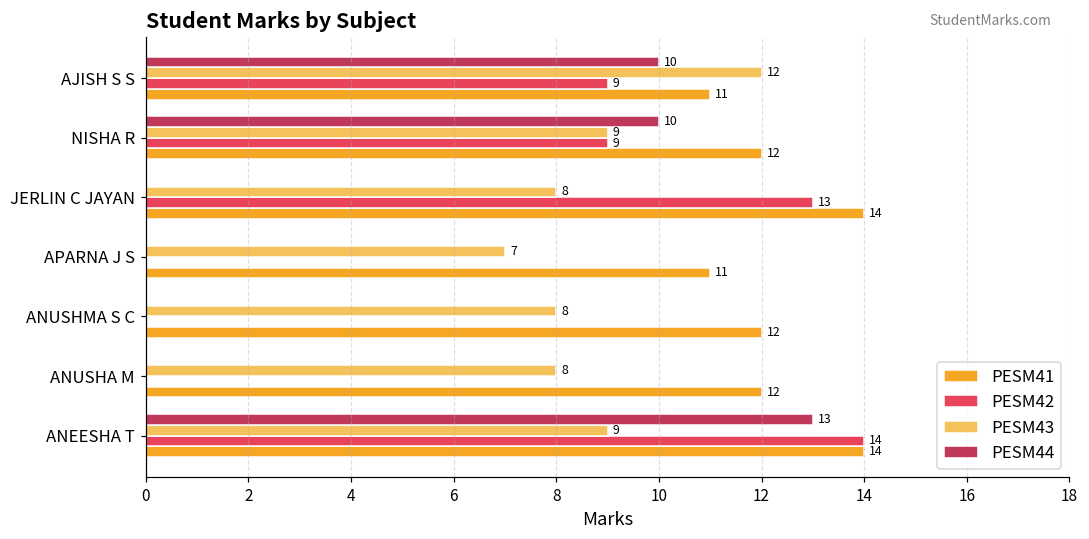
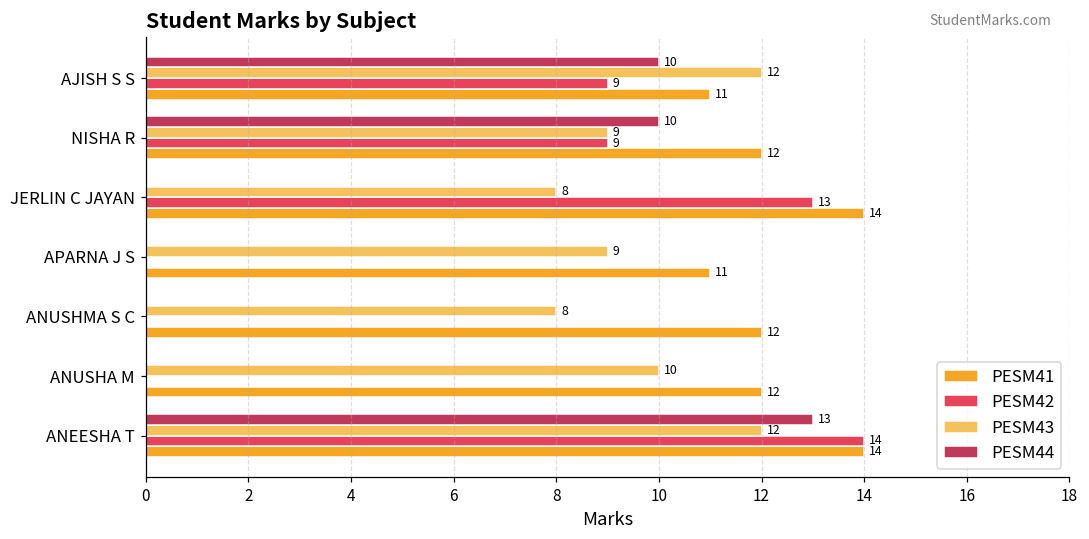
  {
    "PESM41": {
      "AJISH S S": 11,
      "NISHA R": 12,
      "JERLIN C JAYAN": 14,
      "APARNA J S": 11,
      "ANUSHMA S C": 12,
      "ANUSHA M": 12,
      "ANEESHA T": 14
    },
    "PESM43": {
      "AJISH S S": 12,
      "NISHA R": 9,
      "JERLIN C JAYAN": 8,
-     "APARNA J S": 7,
+     "APARNA J S": 9,
      "ANUSHMA S C": 8,
-     "ANUSHA M": 8,
-     "ANEESHA T": 9
+     "ANUSHA M": 10,
+     "ANEESHA T": 12
    }
  }
